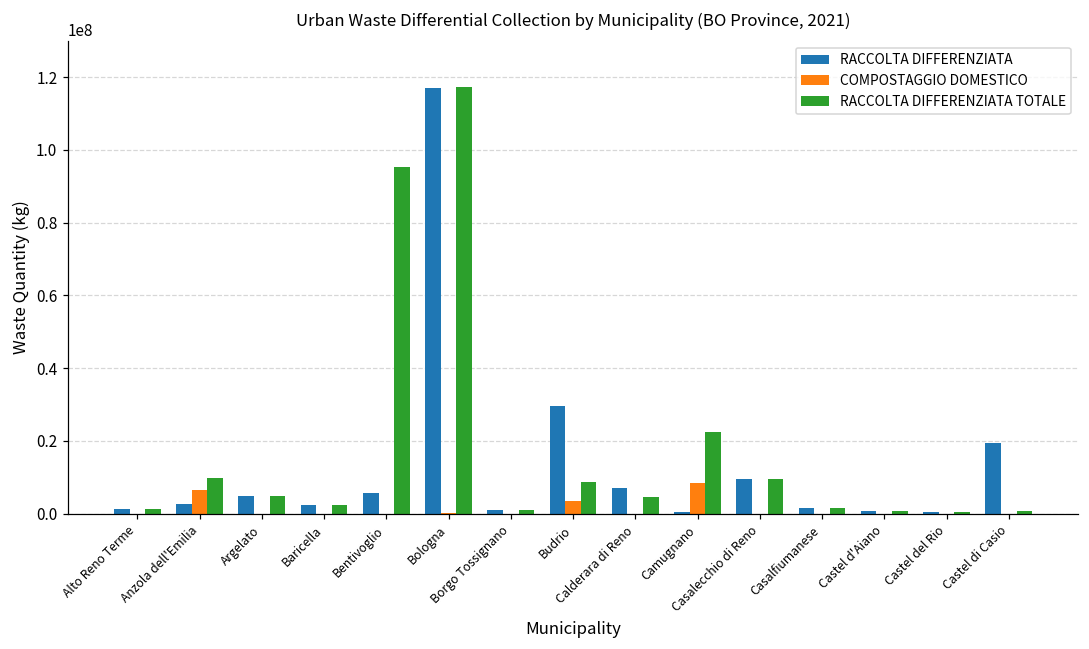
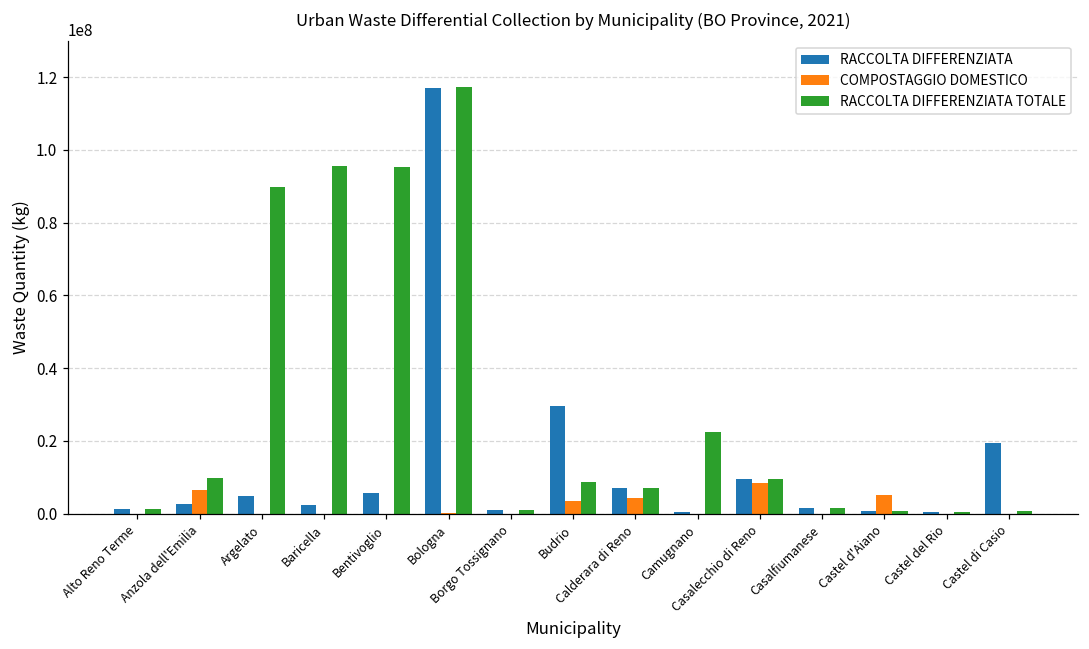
  {
    "RACCOLTA DIFFERENZIATA": {
      "Alto Reno Terme": 1000000,
      "Anzola dell'Emilia": 3000000,
      "Argelato": 5000000,
      "Baricella": 2000000,
      "Bentivoglio": 6000000,
      "Bologna": 117000000,
      "Borgo Tossignano": 1000000,
      "Budrio": 30000000,
      "Calderara di Reno": 7000000,
      "Casalecchio di Reno": 10000000,
      "Casalfiumanese": 2000000,
      "Castel di Casio": 19000000
    },
    "COMPOSTAGGIO DOMESTICO": {
      "Alto Reno Terme": 0,
      "Anzola dell'Emilia": 7000000,
      "Baricella": 0,
      "Bentivoglio": 0,
      "Budrio": 3000000,
-     "Calderara di Reno": 0,
-     "Camugnano": 8000000,
-     "Casalecchio di Reno": 0,
-     "Castel d'Aiano": 0,
+     "Calderara di Reno": 4000000,
+     "Camugnano": 0,
+     "Casalecchio di Reno": 8000000,
+     "Castel d'Aiano": 5000000,
      "Castel di Casio": 0
    },
    "RACCOLTA DIFFERENZIATA TOTALE": {
      "Alto Reno Terme": 1000000,
      "Anzola dell'Emilia": 10000000,
-     "Argelato": 5000000,
-     "Baricella": 2000000,
+     "Argelato": 90000000,
+     "Baricella": 96000000,
      "Bentivoglio": 95000000,
      "Bologna": 117000000,
      "Borgo Tossignano": 1000000,
      "Budrio": 9000000,
-     "Calderara di Reno": 5000000,
+     "Calderara di Reno": 7000000,
      "Camugnano": 22000000,
      "Casalecchio di Reno": 10000000,
      "Casalfiumanese": 2000000
    }
  }
